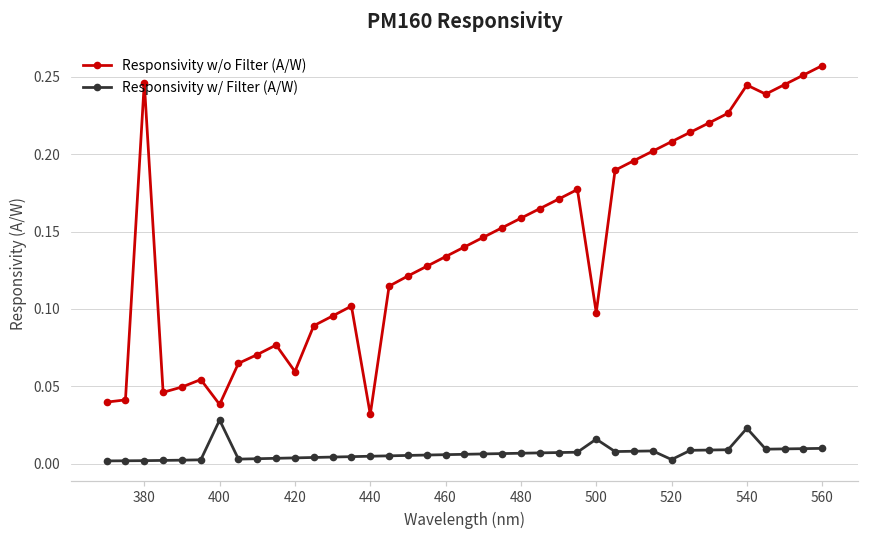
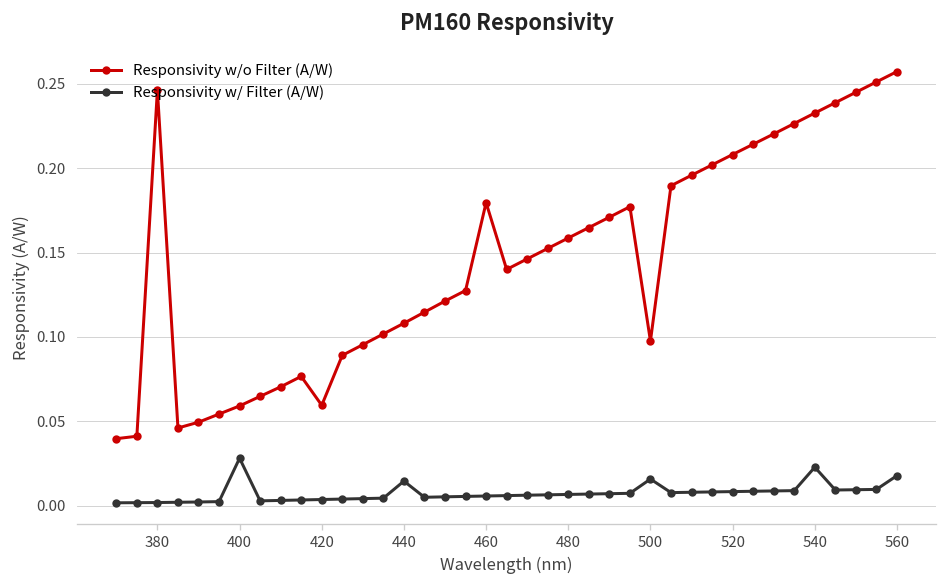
  {
    "Responsivity w/o Filter (A/W)": {
      "380": 0.246,
-     "400": 0.038,
+     "400": 0.059,
      "420": 0.060,
-     "440": 0.032,
-     "460": 0.134,
+     "440": 0.108,
+     "460": 0.180,
      "480": 0.159,
      "500": 0.098,
      "520": 0.208,
-     "540": 0.245,
+     "540": 0.233,
      "560": 0.257
    },
    "Responsivity w/ Filter (A/W)": {
      "380": 0.002,
      "400": 0.028,
      "420": 0.004,
-     "440": 0.005,
+     "440": 0.015,
      "460": 0.006,
      "480": 0.007,
      "500": 0.016,
-     "520": 0.003,
+     "520": 0.008,
      "540": 0.023,
-     "560": 0.010
+     "560": 0.018
    }
  }
